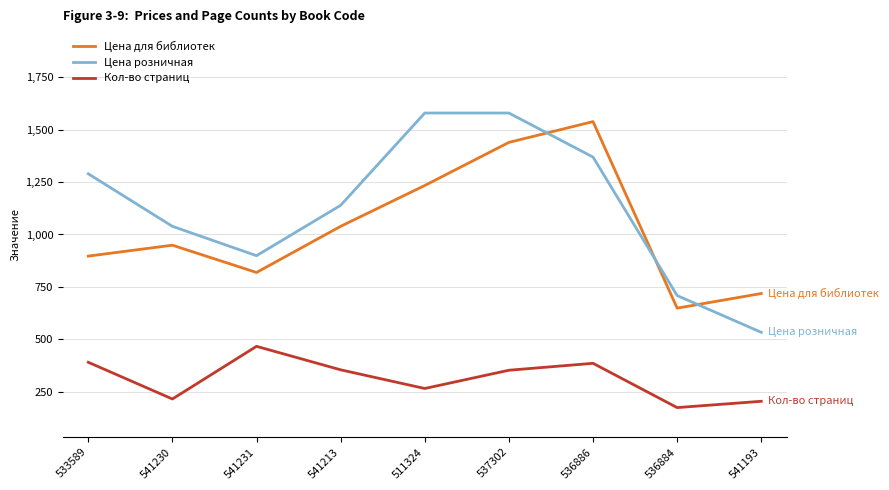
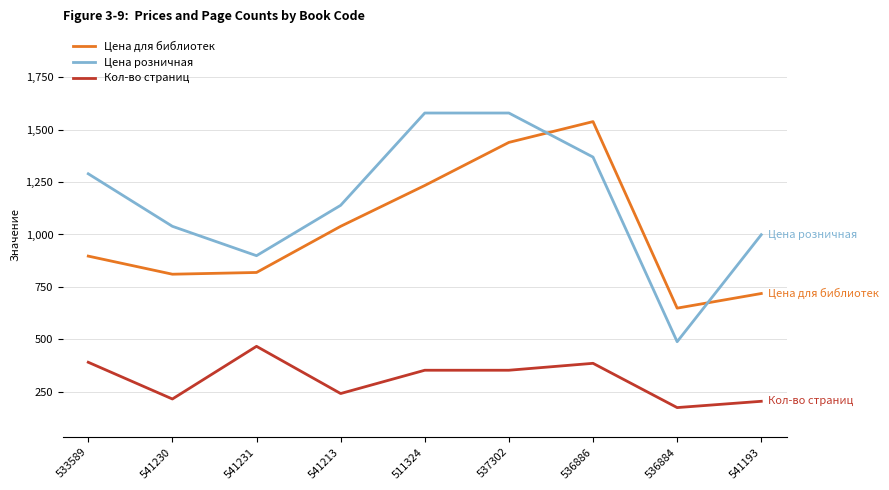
  {
    "Цена для библиотек": {
      "533589": "900",
-     "541230": "950",
+     "541230": "810",
      "541231": "820",
      "541213": "1,040",
      "511324": "1,230",
      "537302": "1,440",
      "536886": "1,540",
      "536884": "650",
      "541193": "720"
    },
    "Цена розничная": {
      "533589": "1,290",
      "541230": "1,040",
      "541231": "900",
      "541213": "1,140",
      "511324": "1,580",
      "537302": "1,580",
      "536886": "1,370",
-     "536884": "710",
-     "541193": "530"
+     "536884": "490",
+     "541193": "1,000"
    },
    "Кол-во страниц": {
      "533589": "390",
      "541230": "220",
      "541231": "470",
-     "541213": "360",
-     "511324": "270",
+     "541213": "240",
+     "511324": "350",
      "537302": "350",
      "536886": "390",
      "536884": "180",
      "541193": "210"
    }
  }
